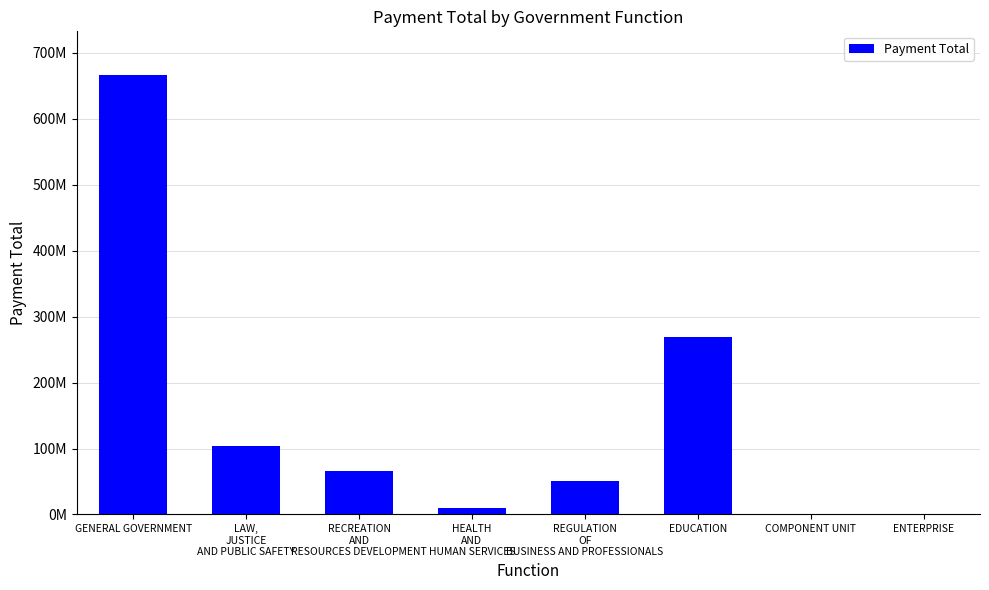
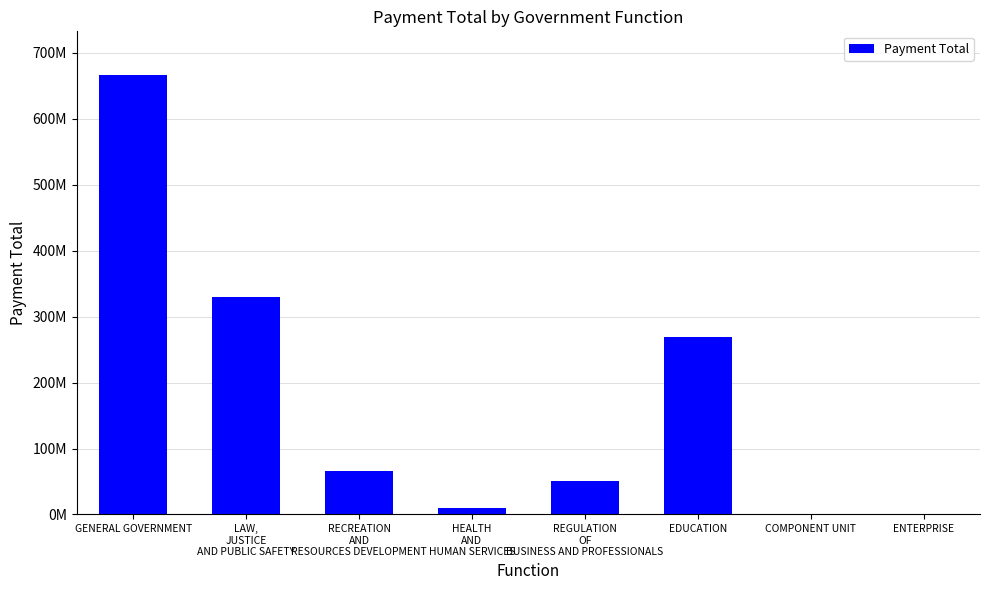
  {
    "GENERAL GOVERNMENT": 670000000,
-   "LAW, JUSTICE AND PUBLIC SAFETY": 100000000,
+   "LAW, JUSTICE AND PUBLIC SAFETY": 330000000,
    "RECREATION AND RESOURCES DEVELOPMENT": 70000000,
    "HEALTH AND HUMAN SERVICES": 10000000,
    "REGULATION OF BUSINESS AND PROFESSIONALS": 50000000,
    "EDUCATION": 270000000
  }
